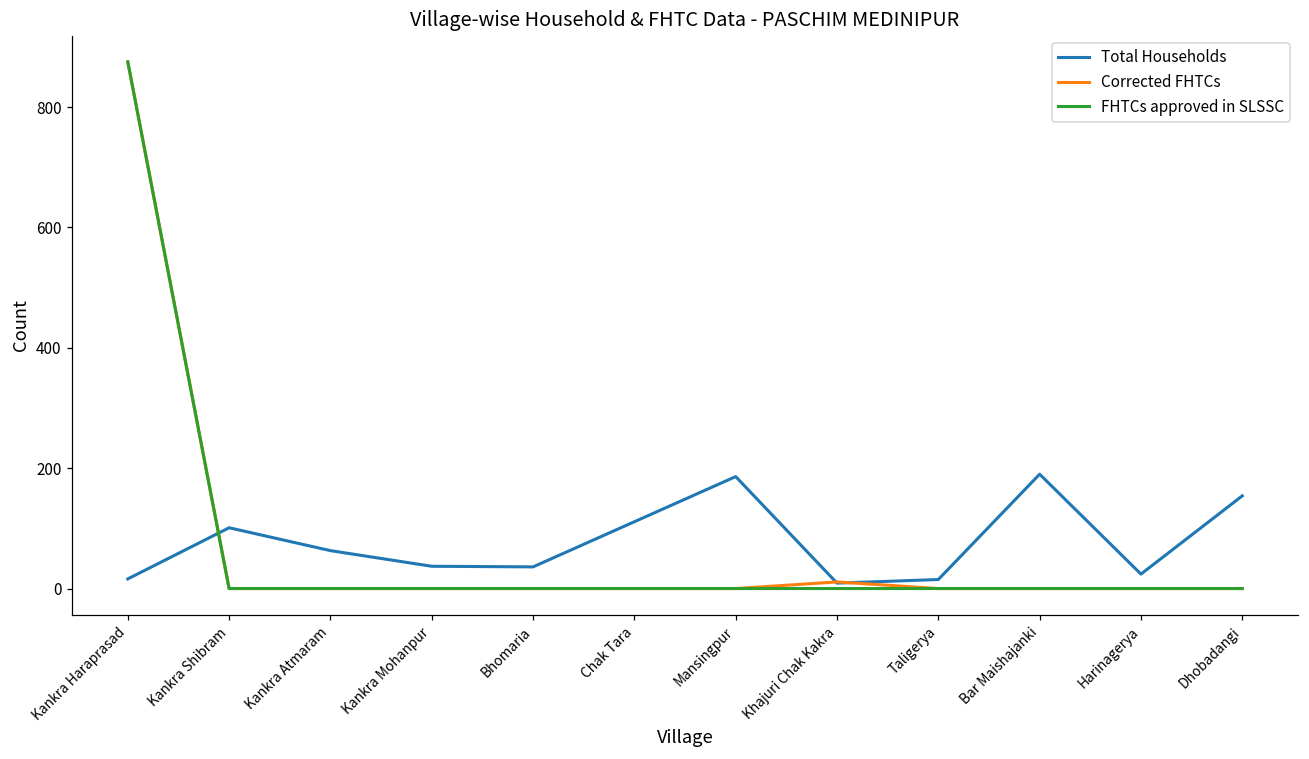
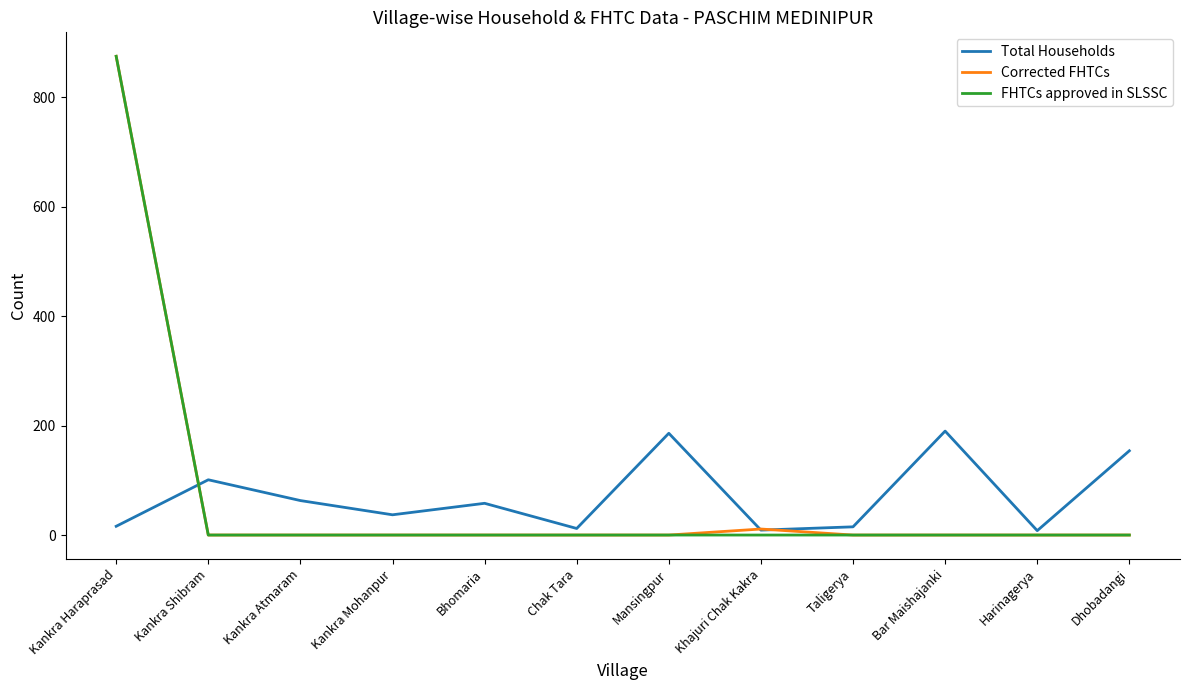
  {
    "Total Households": {
      "Kankra Haraprasad": 20,
      "Kankra Shibram": 100,
      "Kankra Atmaram": 60,
      "Kankra Mohanpur": 40,
-     "Bhomaria": 40,
-     "Chak Tara": 110,
+     "Bhomaria": 60,
+     "Chak Tara": 10,
      "Mansingpur": 190,
      "Taligerya": 20,
      "Bar Maishajanki": 190,
-     "Harinagerya": 20,
+     "Harinagerya": 10,
      "Dhobadangi": 150
    },
    "FHTCs approved in SLSSC": {
      "Khajuri Chak Kakra": 0
    }
  }
